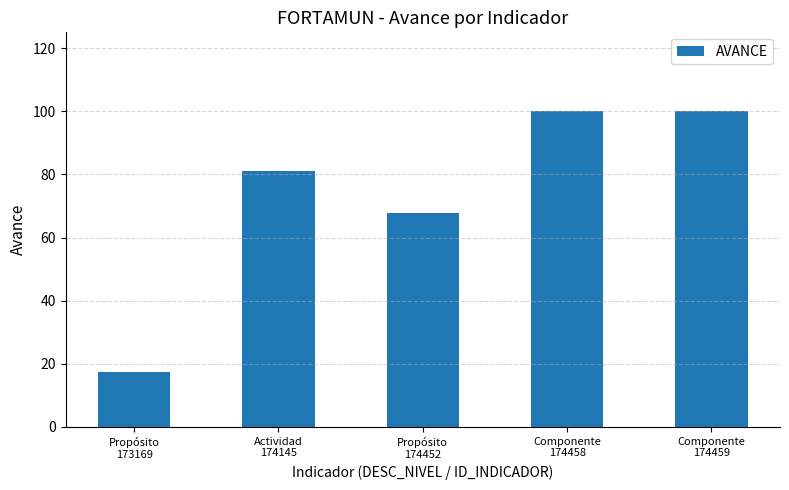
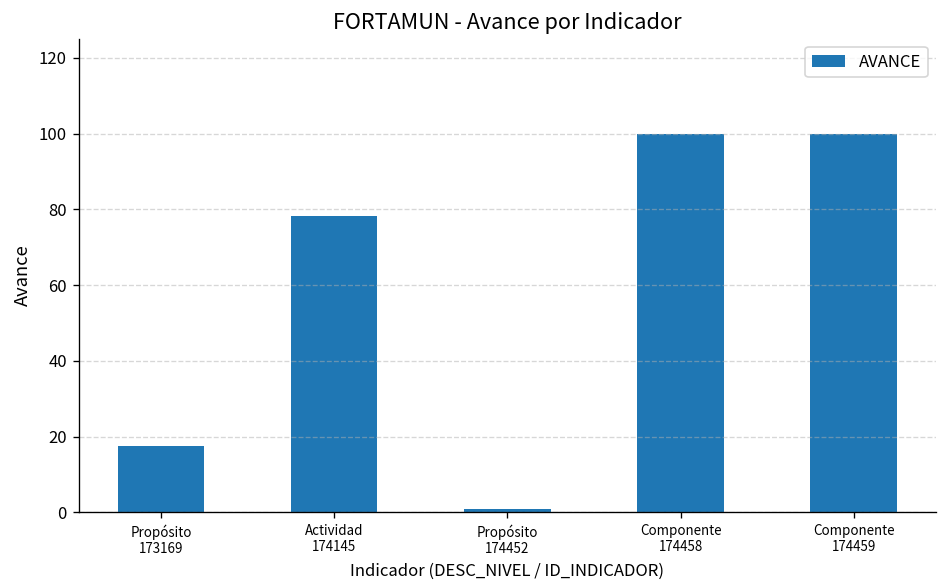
  {
    "Propósito 173169": 18,
-   "Actividad 174145": 81,
-   "Propósito 174452": 68,
+   "Actividad 174145": 78,
+   "Propósito 174452": 1,
    "Componente 174458": 100,
    "Componente 174459": 100
  }
